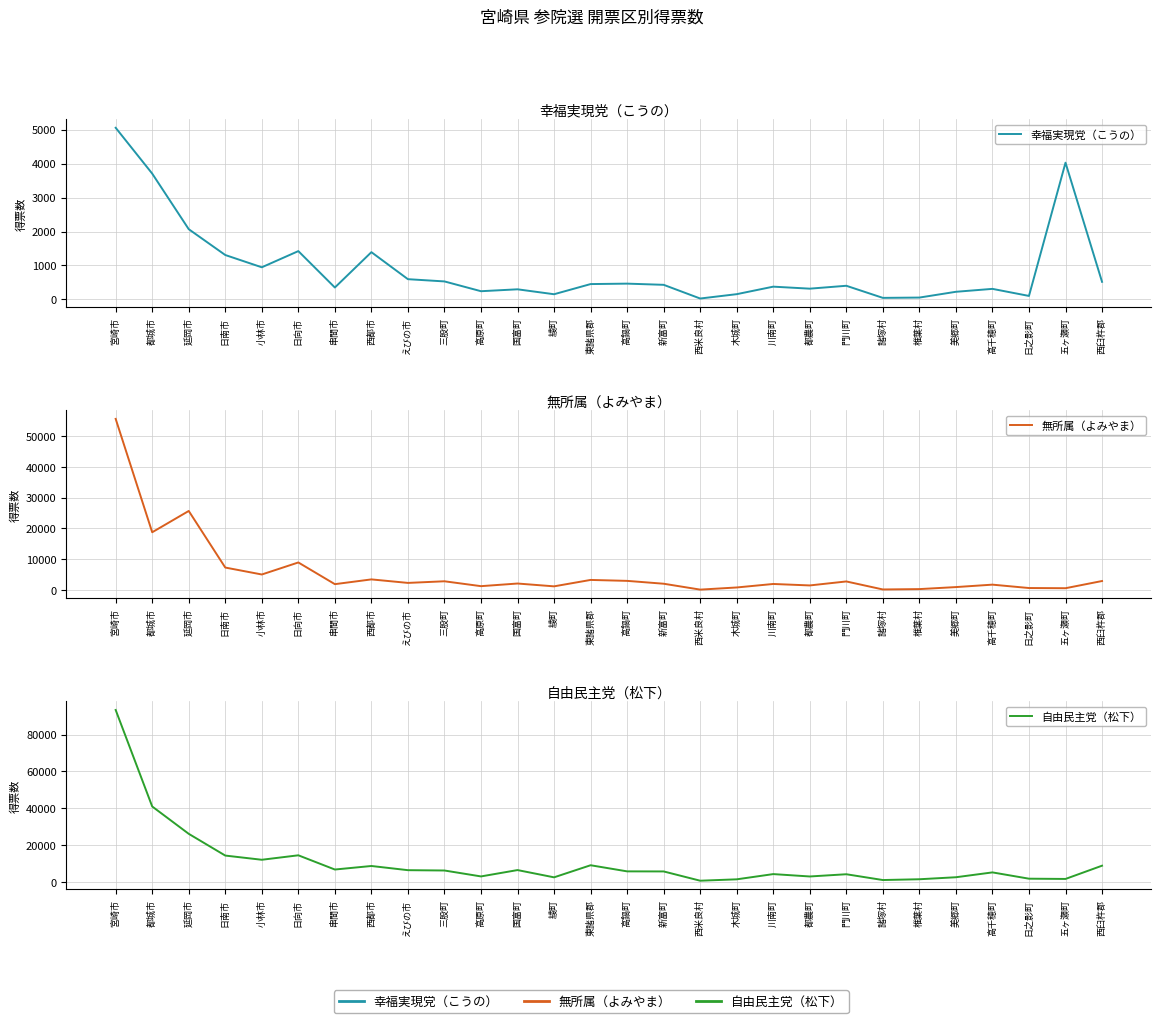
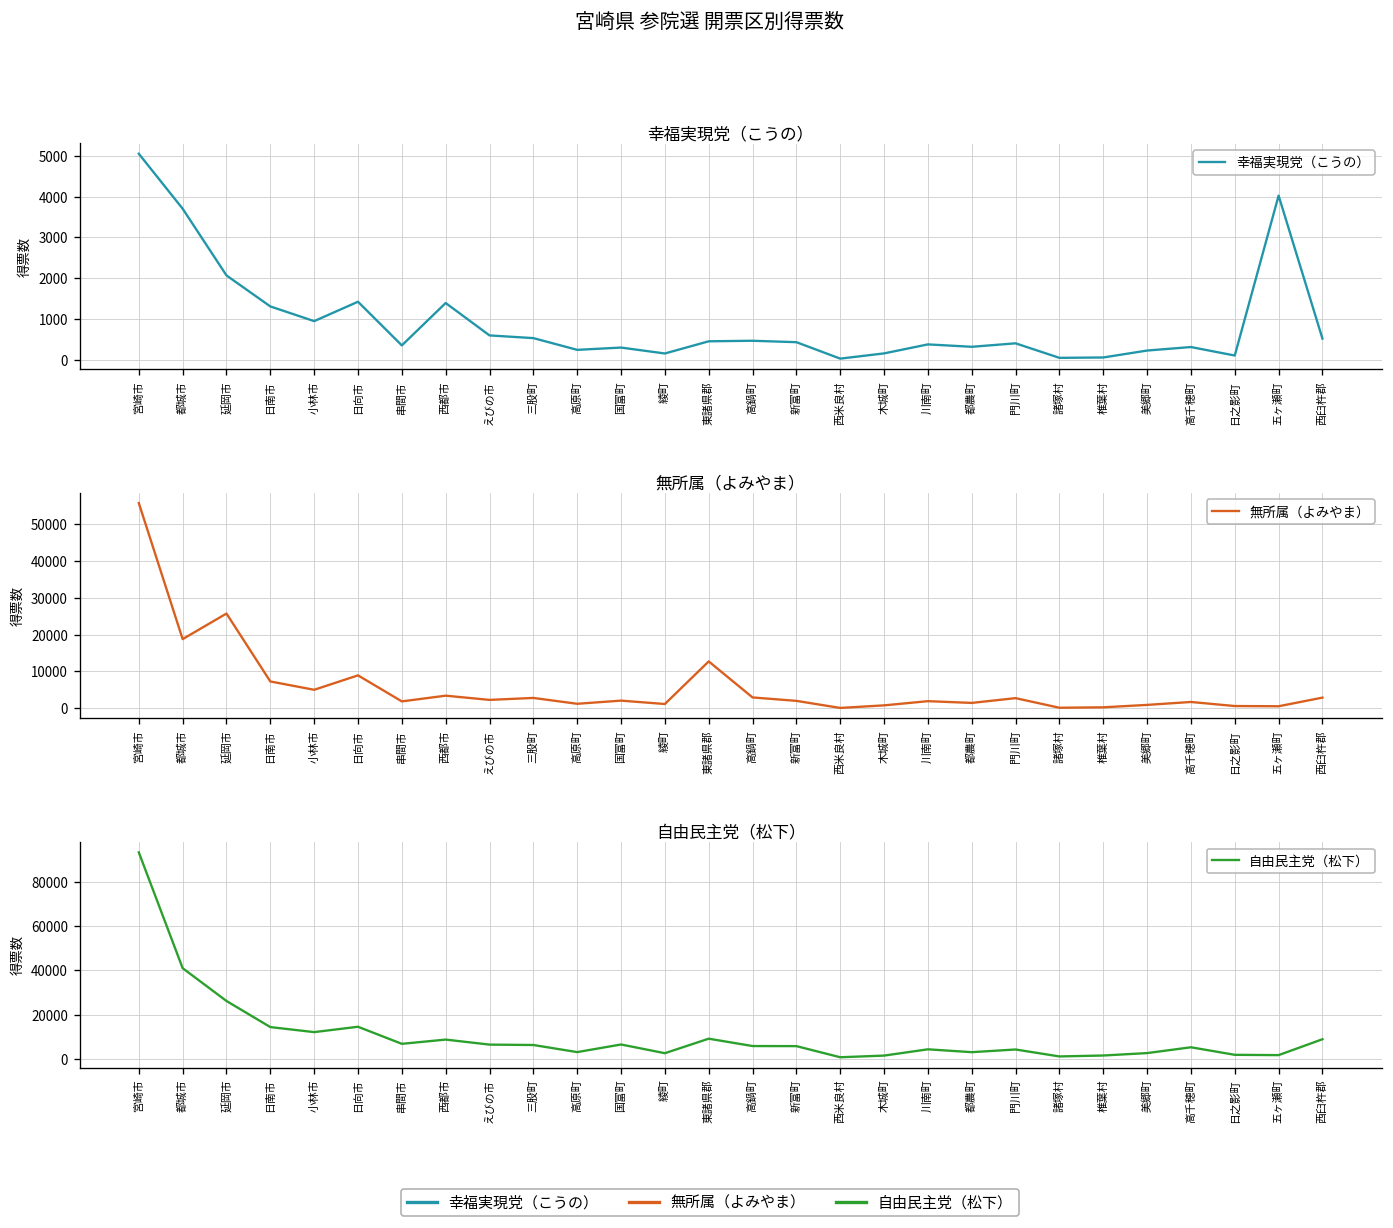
  {
    "幸福実現党（こうの）": {
      "宮崎市": 5100,
      "都城市": 3700,
      "延岡市": 2100,
      "日南市": 1300,
      "小林市": 900,
      "日向市": 1400,
      "串間市": 400,
      "西都市": 1400,
      "えびの市": 600,
      "三股町": 500,
      "高原町": 200,
      "国富町": 300,
      "綾町": 200,
      "東諸県郡": 500,
      "高鍋町": 500,
      "新富町": 400,
      "西米良村": 0,
      "木城町": 200,
      "川南町": 400,
      "都農町": 300,
      "門川町": 400,
      "諸塚村": 0,
      "椎葉村": 100,
      "美郷町": 200,
      "高千穂町": 300,
      "日之影町": 100,
      "五ヶ瀬町": 4000,
      "西臼杵郡": 500
    },
    "無所属（よみやま）": {
      "宮崎市": 56000,
      "都城市": 19000,
      "延岡市": 26000,
      "日南市": 7000,
      "小林市": 5000,
      "日向市": 9000,
      "串間市": 2000,
      "西都市": 3000,
      "えびの市": 2000,
      "三股町": 3000,
      "高原町": 1000,
      "国富町": 2000,
      "綾町": 1000,
-     "東諸県郡": 3000,
+     "東諸県郡": 13000,
      "高鍋町": 3000,
      "新富町": 2000,
      "西米良村": 0,
      "木城町": 1000,
      "川南町": 2000,
      "都農町": 1000,
      "門川町": 3000,
      "諸塚村": 0,
      "椎葉村": 0,
      "美郷町": 1000,
      "高千穂町": 2000,
      "日之影町": 1000,
      "五ヶ瀬町": 1000,
      "西臼杵郡": 3000
    },
    "自由民主党（松下）": {
      "宮崎市": 93000,
      "都城市": 41000,
      "延岡市": 26000,
      "日南市": 14000,
      "小林市": 12000,
      "日向市": 15000,
      "串間市": 7000,
      "西都市": 9000,
      "えびの市": 6000,
      "三股町": 6000,
      "高原町": 3000,
      "国富町": 7000,
      "綾町": 3000,
      "東諸県郡": 9000,
      "高鍋町": 6000,
      "新富町": 6000,
      "西米良村": 1000,
      "木城町": 2000,
      "川南町": 4000,
      "都農町": 3000,
      "門川町": 4000,
      "諸塚村": 1000,
      "椎葉村": 2000,
      "美郷町": 3000,
      "高千穂町": 5000,
      "日之影町": 2000,
      "五ヶ瀬町": 2000,
      "西臼杵郡": 9000
    }
  }
